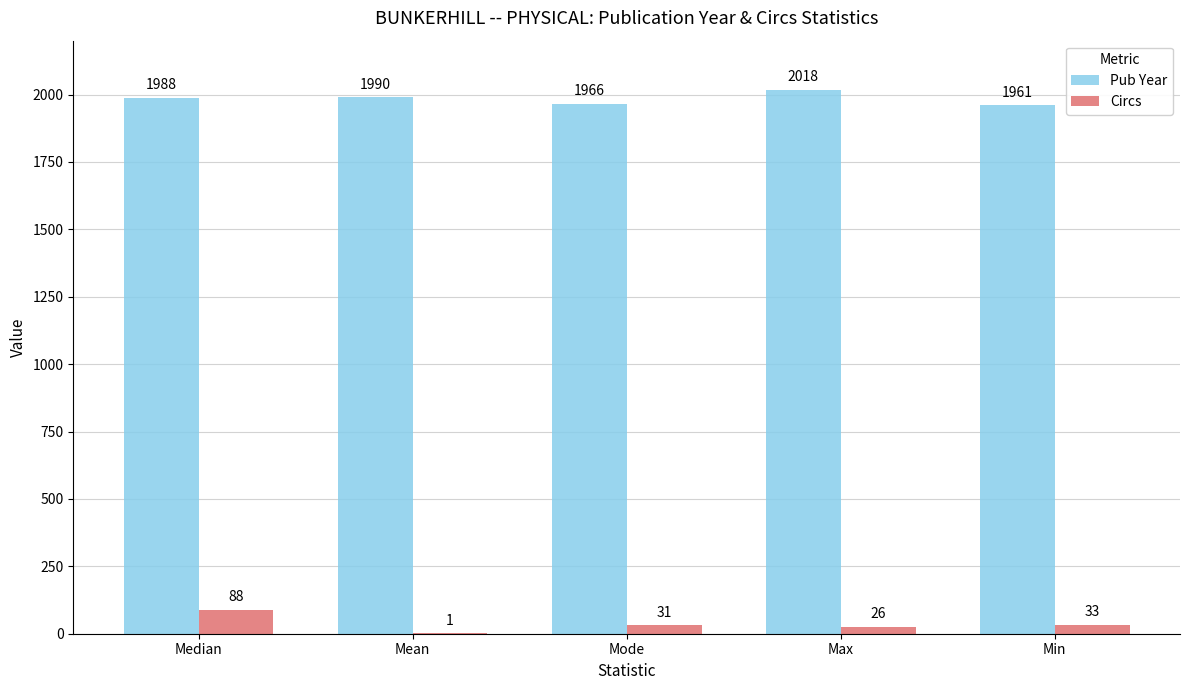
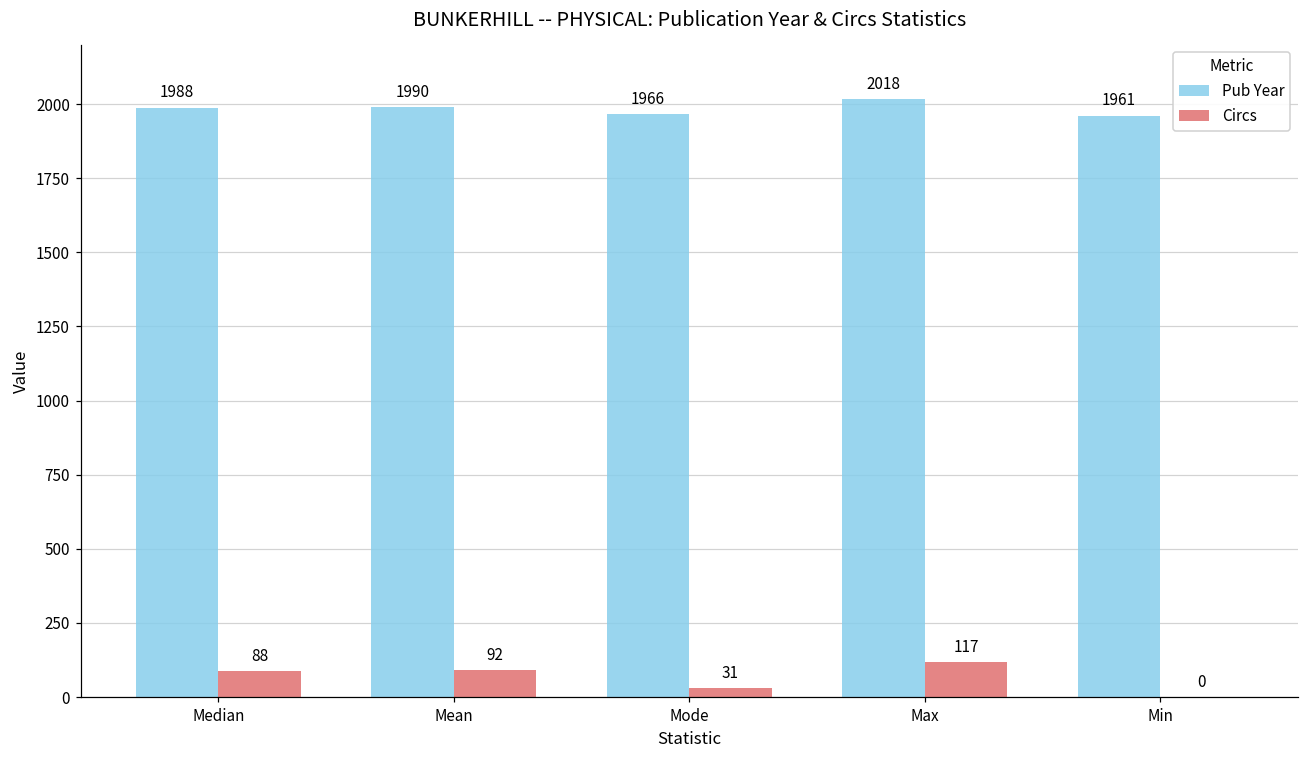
  {
    "Pub Year": {
      "Median": 1988,
      "Mean": 1990,
      "Mode": 1966,
      "Max": 2018,
      "Min": 1961
    },
    "Circs": {
      "Median": 88,
-     "Mean": 1,
+     "Mean": 92,
      "Mode": 31,
-     "Max": 26,
-     "Min": 33
+     "Max": 117,
+     "Min": 0
    }
  }
